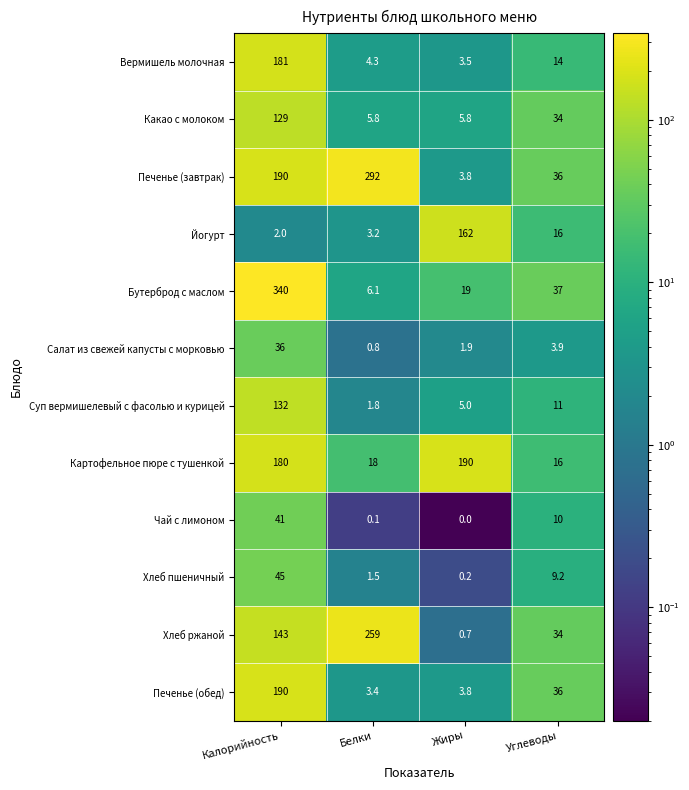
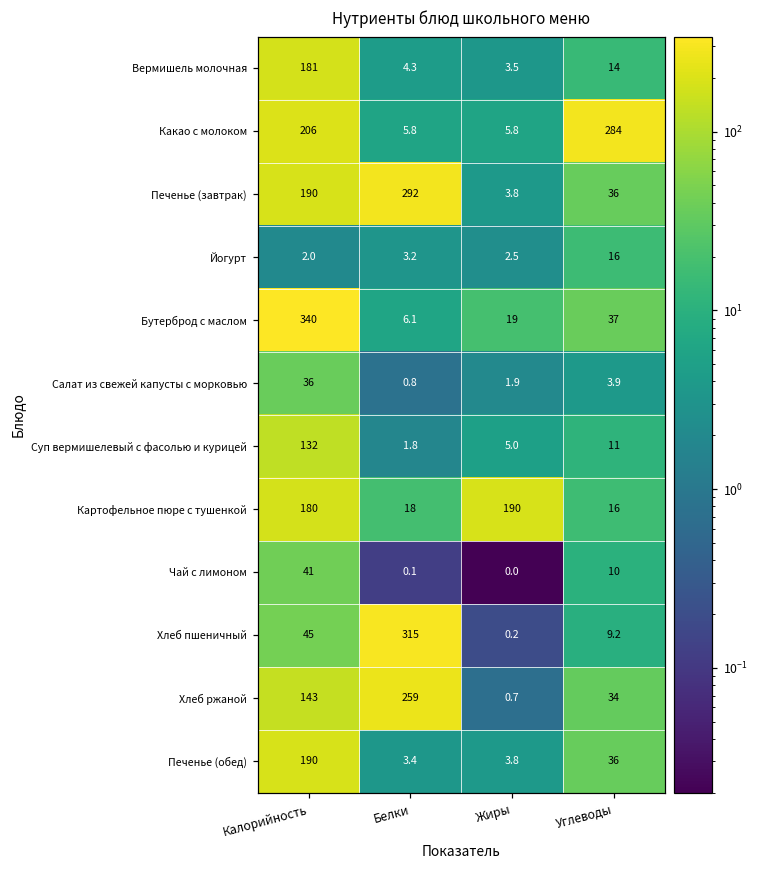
  {
    "Вермишель молочная": {
      "Калорийность": 181,
      "Белки": 4.3,
      "Жиры": 3.5,
      "Углеводы": 14
    },
    "Какао с молоком": {
-     "Калорийность": 129,
+     "Калорийность": 206,
      "Белки": 5.8,
      "Жиры": 5.8,
-     "Углеводы": 34
+     "Углеводы": 284
    },
    "Печенье (завтрак)": {
      "Калорийность": 190,
      "Белки": 292,
      "Жиры": 3.8,
      "Углеводы": 36
    },
    "Йогурт": {
      "Калорийность": 2.0,
      "Белки": 3.2,
-     "Жиры": 162,
+     "Жиры": 2.5,
      "Углеводы": 16
    },
    "Бутерброд с маслом": {
      "Калорийность": 340,
      "Белки": 6.1,
      "Жиры": 19,
      "Углеводы": 37
    },
    "Салат из свежей капусты с морковью": {
      "Калорийность": 36,
      "Белки": 0.8,
      "Жиры": 1.9,
      "Углеводы": 3.9
    },
    "Суп вермишелевый с фасолью и курицей": {
      "Калорийность": 132,
      "Белки": 1.8,
      "Жиры": 5.0,
      "Углеводы": 11
    },
    "Картофельное пюре с тушенкой": {
      "Калорийность": 180,
      "Белки": 18,
      "Жиры": 190,
      "Углеводы": 16
    },
    "Чай с лимоном": {
      "Калорийность": 41,
      "Белки": 0.1,
      "Жиры": 0.0,
      "Углеводы": 10
    },
    "Хлеб пшеничный": {
      "Калорийность": 45,
-     "Белки": 1.5,
+     "Белки": 315,
      "Жиры": 0.2,
      "Углеводы": 9.2
    },
    "Хлеб ржаной": {
      "Калорийность": 143,
      "Белки": 259,
      "Жиры": 0.7,
      "Углеводы": 34
    },
    "Печенье (обед)": {
      "Калорийность": 190,
      "Белки": 3.4,
      "Жиры": 3.8,
      "Углеводы": 36
    }
  }
